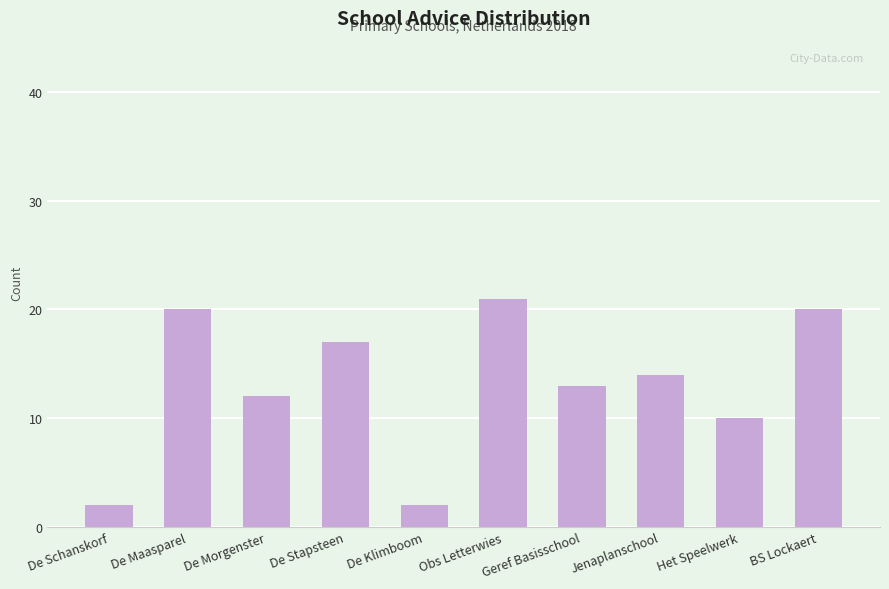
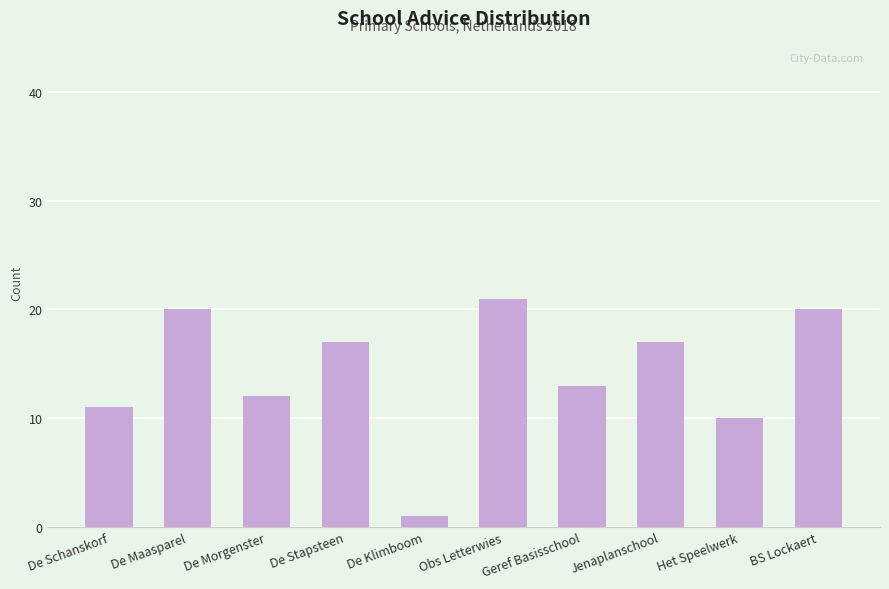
  {
-   "De Schanskorf": 2,
+   "De Schanskorf": 11,
    "De Maasparel": 20,
    "De Morgenster": 12,
    "De Stapsteen": 17,
-   "De Klimboom": 2,
+   "De Klimboom": 1,
    "Obs Letterwies": 21,
    "Geref Basisschool": 13,
-   "Jenaplanschool": 14,
+   "Jenaplanschool": 17,
    "Het Speelwerk": 10,
    "BS Lockaert": 20
  }
